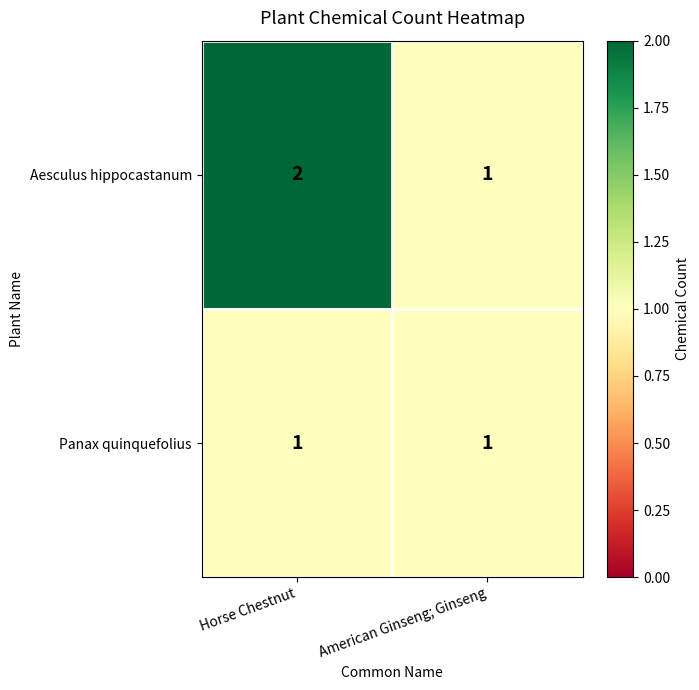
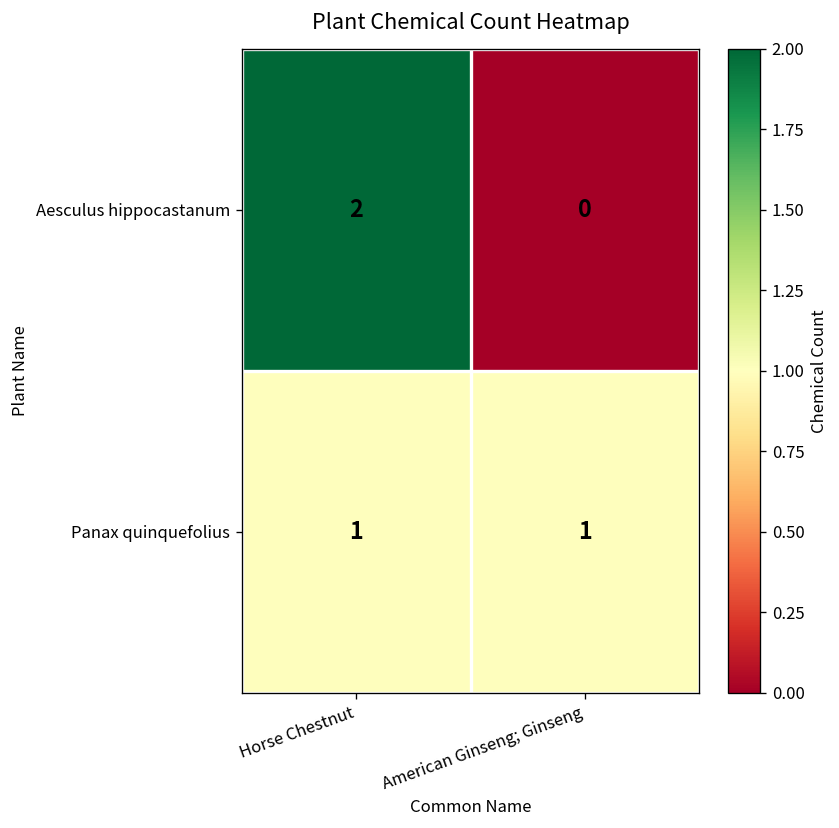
  {
    "Aesculus hippocastanum": {
      "Horse Chestnut": 2,
-     "American Ginseng; Ginseng": 1
+     "American Ginseng; Ginseng": 0
    },
    "Panax quinquefolius": {
      "Horse Chestnut": 1,
      "American Ginseng; Ginseng": 1
    }
  }
